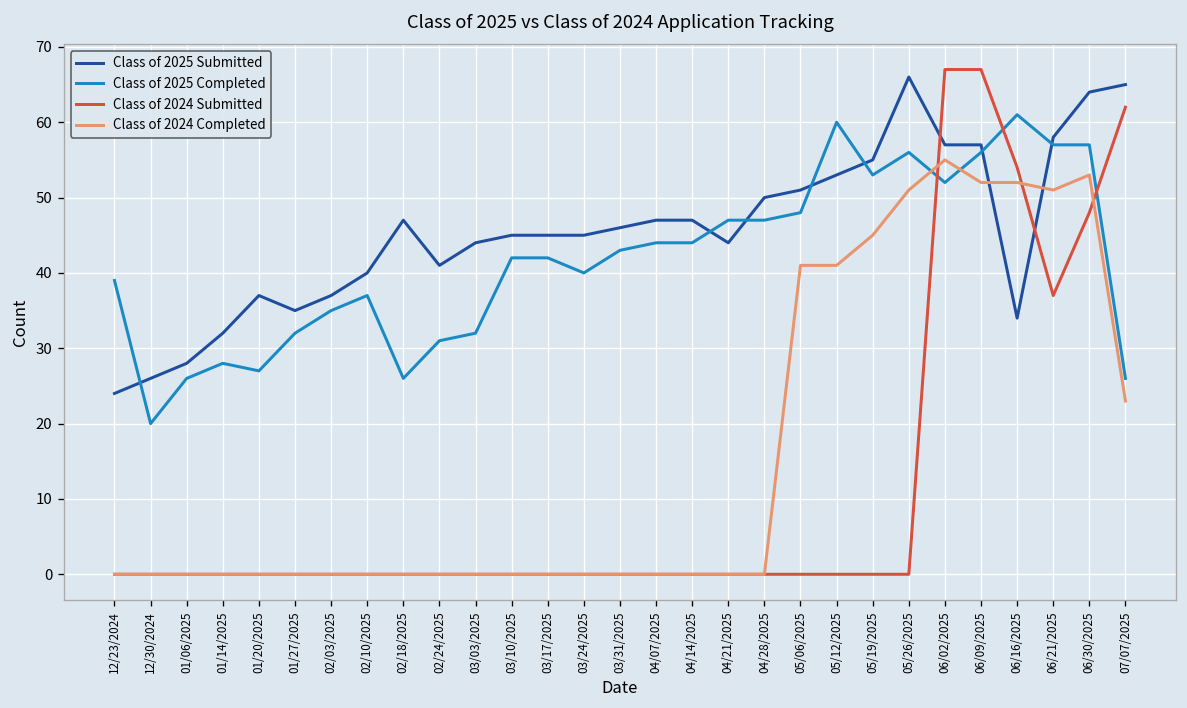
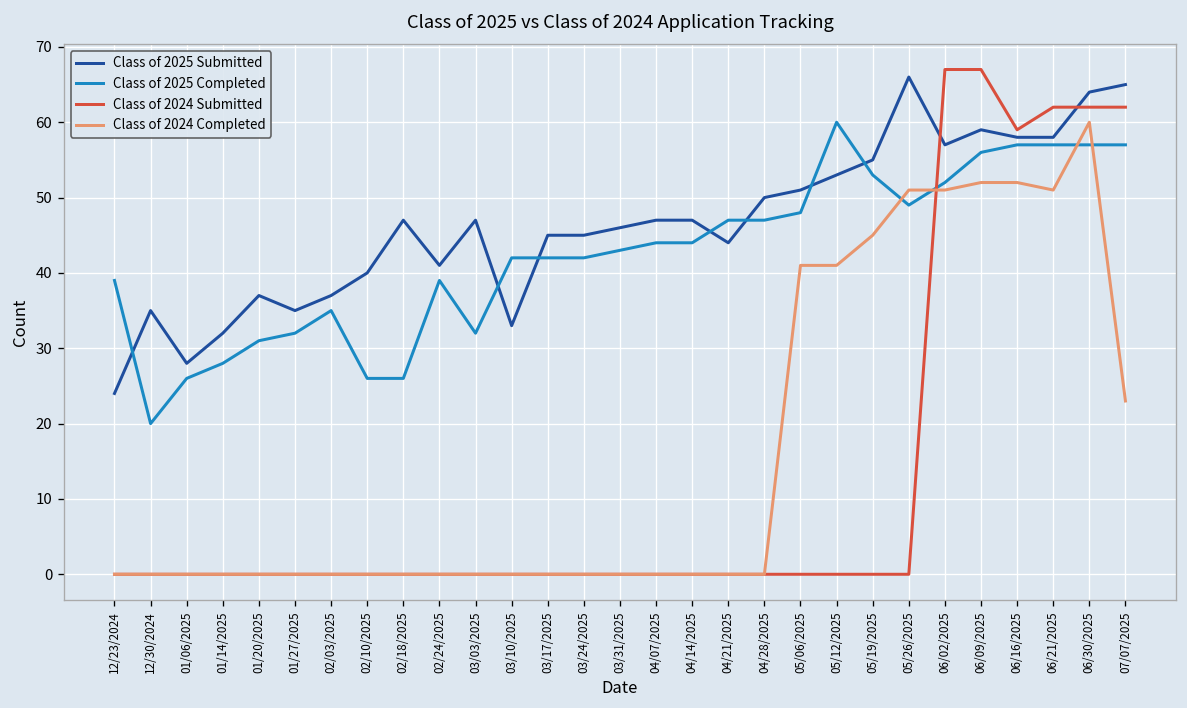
  {
    "Class of 2025 Submitted": {
      "12/23/2024": 24,
-     "12/30/2024": 26,
+     "12/30/2024": 35,
      "01/06/2025": 28,
      "01/14/2025": 32,
      "01/20/2025": 37,
      "01/27/2025": 35,
      "02/03/2025": 37,
      "02/10/2025": 40,
      "02/18/2025": 47,
      "02/24/2025": 41,
-     "03/03/2025": 44,
-     "03/10/2025": 45,
+     "03/03/2025": 47,
+     "03/10/2025": 33,
      "03/17/2025": 45,
      "03/24/2025": 45,
      "03/31/2025": 46,
      "04/07/2025": 47,
      "04/14/2025": 47,
      "04/21/2025": 44,
      "04/28/2025": 50,
      "05/06/2025": 51,
      "05/12/2025": 53,
      "05/19/2025": 55,
      "05/26/2025": 66,
      "06/02/2025": 57,
-     "06/09/2025": 57,
-     "06/16/2025": 34,
+     "06/09/2025": 59,
+     "06/16/2025": 58,
      "06/21/2025": 58,
      "06/30/2025": 64,
      "07/07/2025": 65
    },
    "Class of 2025 Completed": {
      "12/23/2024": 39,
      "12/30/2024": 20,
      "01/06/2025": 26,
      "01/14/2025": 28,
-     "01/20/2025": 27,
+     "01/20/2025": 31,
      "01/27/2025": 32,
      "02/03/2025": 35,
-     "02/10/2025": 37,
+     "02/10/2025": 26,
      "02/18/2025": 26,
-     "02/24/2025": 31,
+     "02/24/2025": 39,
      "03/03/2025": 32,
      "03/10/2025": 42,
      "03/17/2025": 42,
-     "03/24/2025": 40,
+     "03/24/2025": 42,
      "03/31/2025": 43,
      "04/07/2025": 44,
      "04/14/2025": 44,
      "04/21/2025": 47,
      "04/28/2025": 47,
      "05/06/2025": 48,
      "05/12/2025": 60,
      "05/19/2025": 53,
-     "05/26/2025": 56,
+     "05/26/2025": 49,
      "06/02/2025": 52,
      "06/09/2025": 56,
-     "06/16/2025": 61,
+     "06/16/2025": 57,
      "06/21/2025": 57,
      "06/30/2025": 57,
-     "07/07/2025": 26
+     "07/07/2025": 57
    },
    "Class of 2024 Submitted": {
      "05/06/2025": 0,
      "05/12/2025": 0,
      "05/19/2025": 0,
      "05/26/2025": 0,
      "06/02/2025": 67,
      "06/09/2025": 67,
-     "06/16/2025": 54,
-     "06/21/2025": 37,
-     "06/30/2025": 48,
+     "06/16/2025": 59,
+     "06/21/2025": 62,
+     "06/30/2025": 62,
      "07/07/2025": 62
    },
    "Class of 2024 Completed": {
      "05/06/2025": 41,
      "05/12/2025": 41,
      "05/19/2025": 45,
      "05/26/2025": 51,
-     "06/02/2025": 55,
+     "06/02/2025": 51,
      "06/09/2025": 52,
      "06/16/2025": 52,
      "06/21/2025": 51,
-     "06/30/2025": 53,
+     "06/30/2025": 60,
      "07/07/2025": 23
    }
  }
